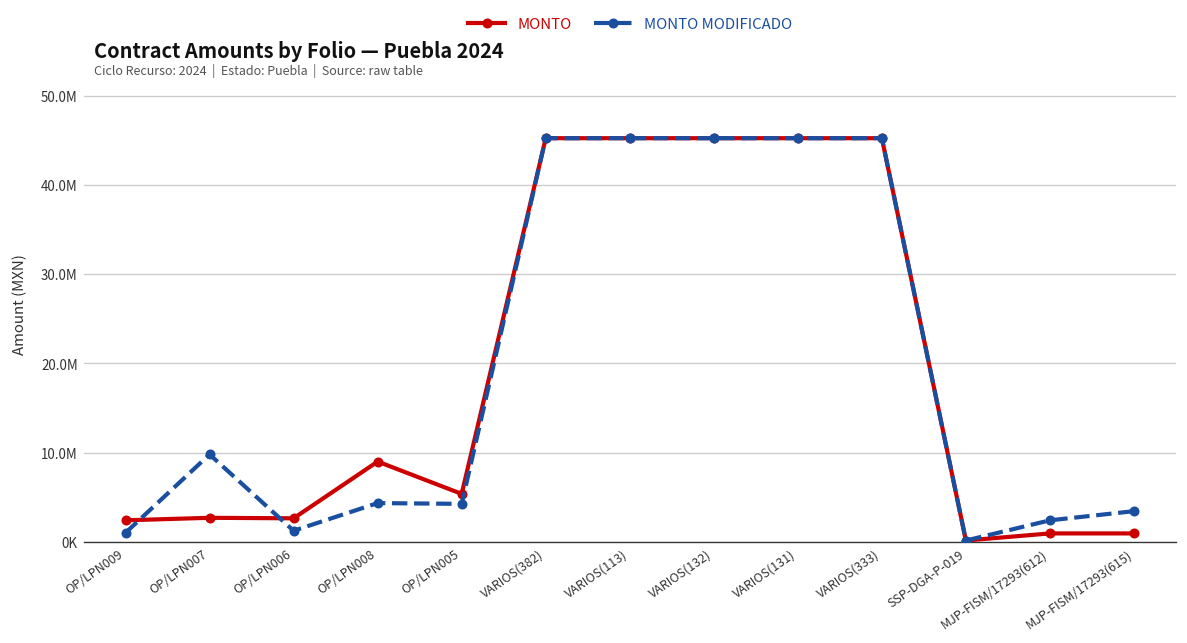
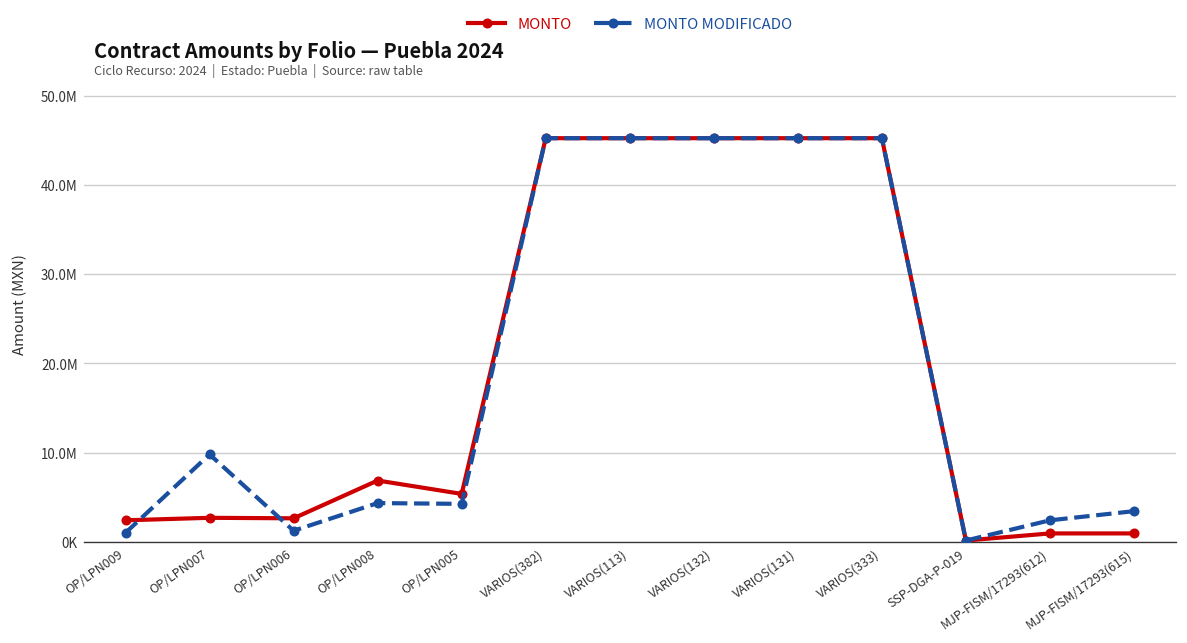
  {
    "MONTO": {
      "OP/LPN009": 2000000,
      "OP/LPN007": 3000000,
      "OP/LPN006": 3000000,
-     "OP/LPN008": 9000000,
+     "OP/LPN008": 7000000,
      "OP/LPN005": 5000000,
      "MJP-FISM/17293(612)": 1000000,
      "MJP-FISM/17293(615)": 1000000
    },
    "MONTO MODIFICADO": {
      "OP/LPN009": 1000000,
      "OP/LPN007": 10000000,
      "OP/LPN006": 1000000,
      "OP/LPN008": 4000000,
      "OP/LPN005": 4000000,
      "MJP-FISM/17293(612)": 2000000,
      "MJP-FISM/17293(615)": 3000000
    }
  }
